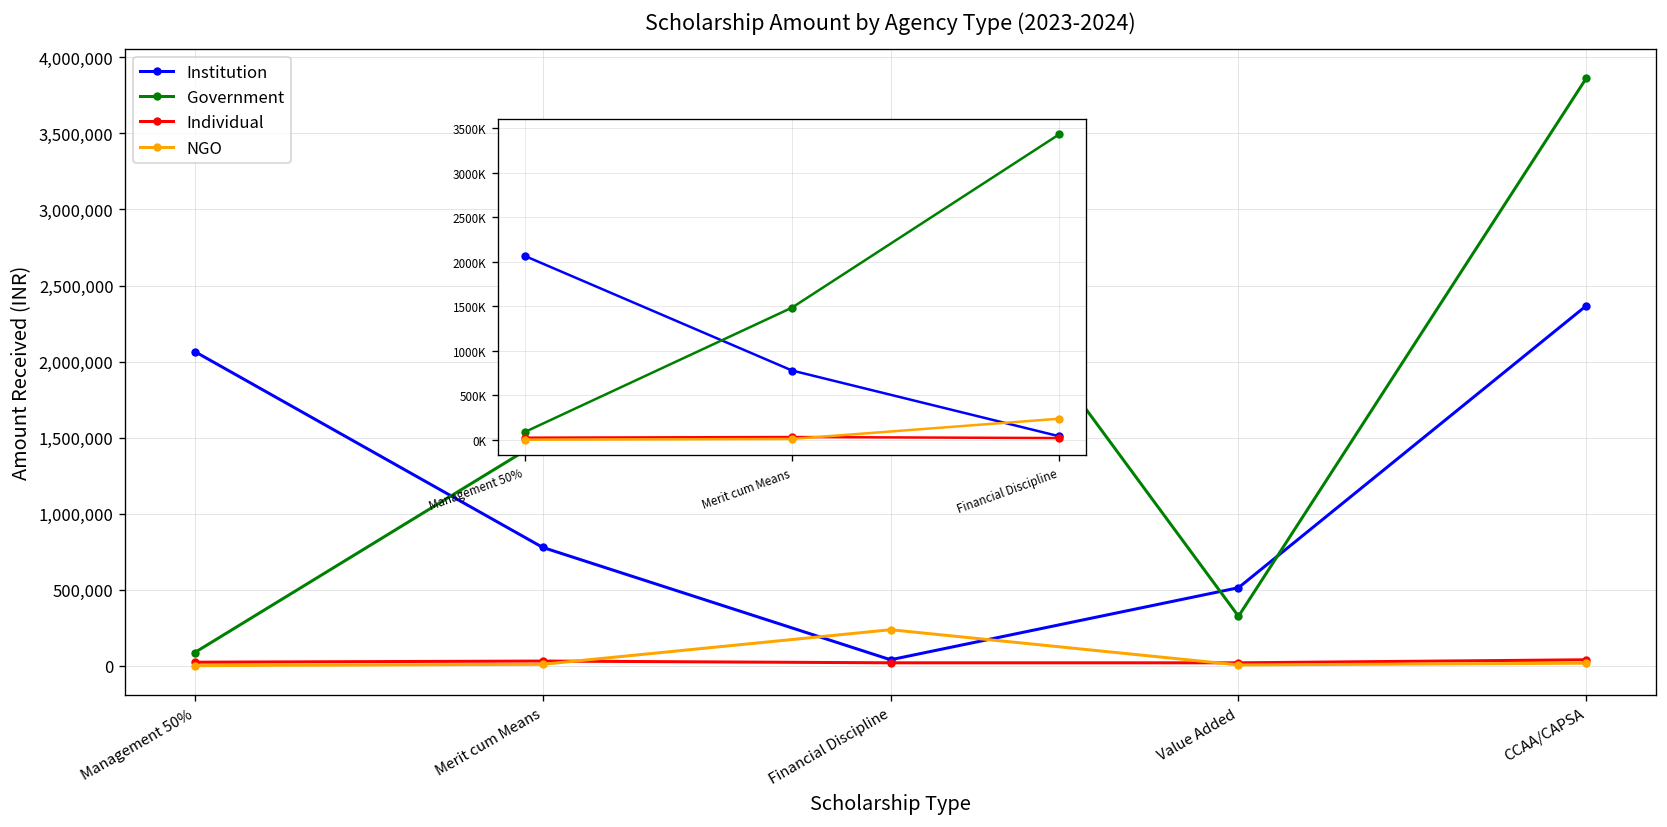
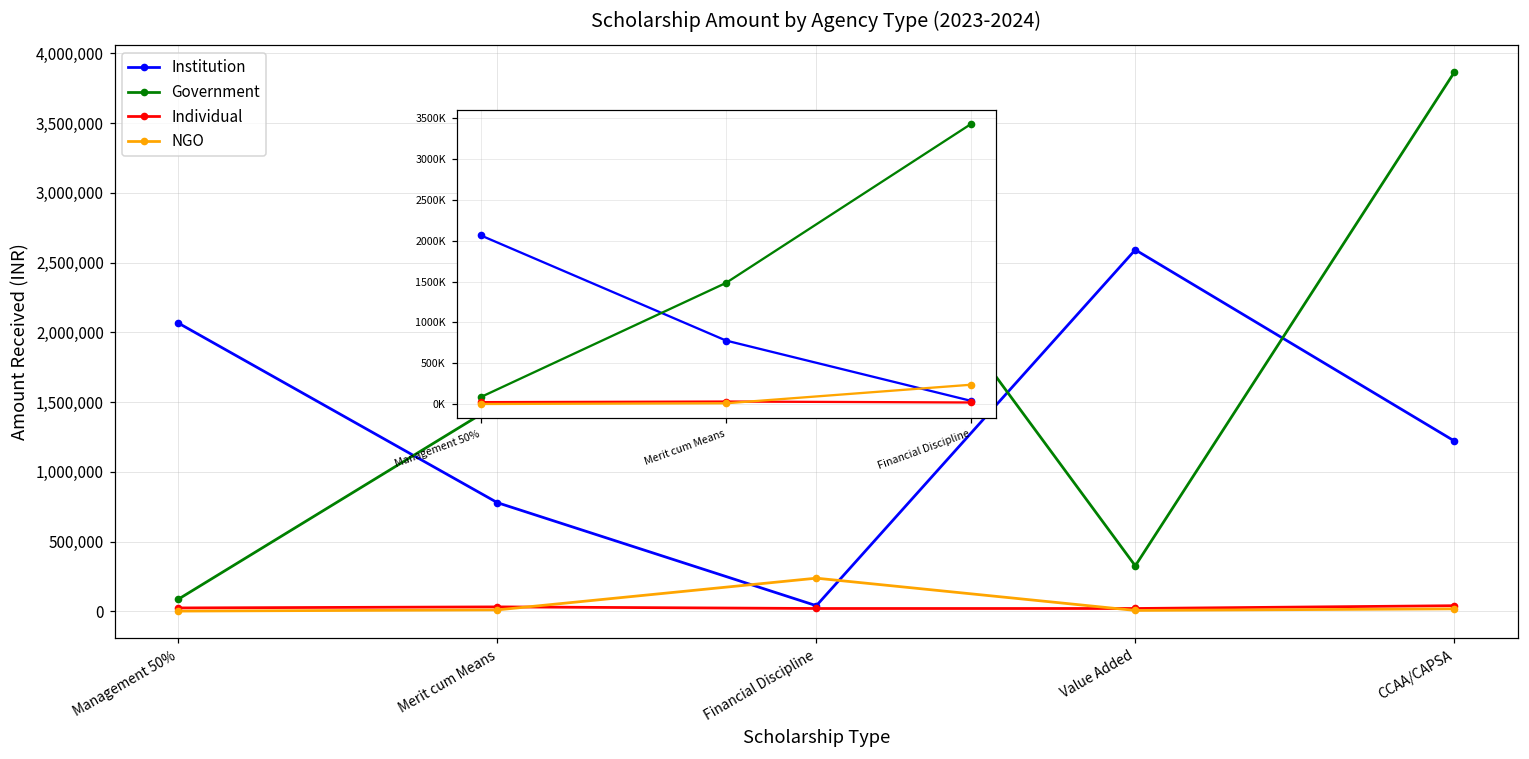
  {
    "Scholarship Amount by Agency Type (2023-2024)": {
      "Institution": {
        "Management 50%": "2,070,000",
        "Merit cum Means": "780,000",
        "Financial Discipline": "40,000",
-       "Value Added": "510,000",
-       "CCAA/CAPSA": "2,370,000"
+       "Value Added": "2,590,000",
+       "CCAA/CAPSA": "1,220,000"
      },
      "Government": {
        "Management 50%": "90,000",
        "Merit cum Means": "1,480,000",
        "Financial Discipline": "3,430,000",
        "Value Added": "330,000",
        "CCAA/CAPSA": "3,860,000"
      },
      "Individual": {
        "Management 50%": "20,000",
        "Merit cum Means": "30,000",
        "Financial Discipline": "20,000",
        "CCAA/CAPSA": "40,000"
      },
      "NGO": {
        "Management 50%": "0",
        "Merit cum Means": "10,000",
        "Financial Discipline": "240,000",
        "CCAA/CAPSA": "20,000"
      }
    }
  }
